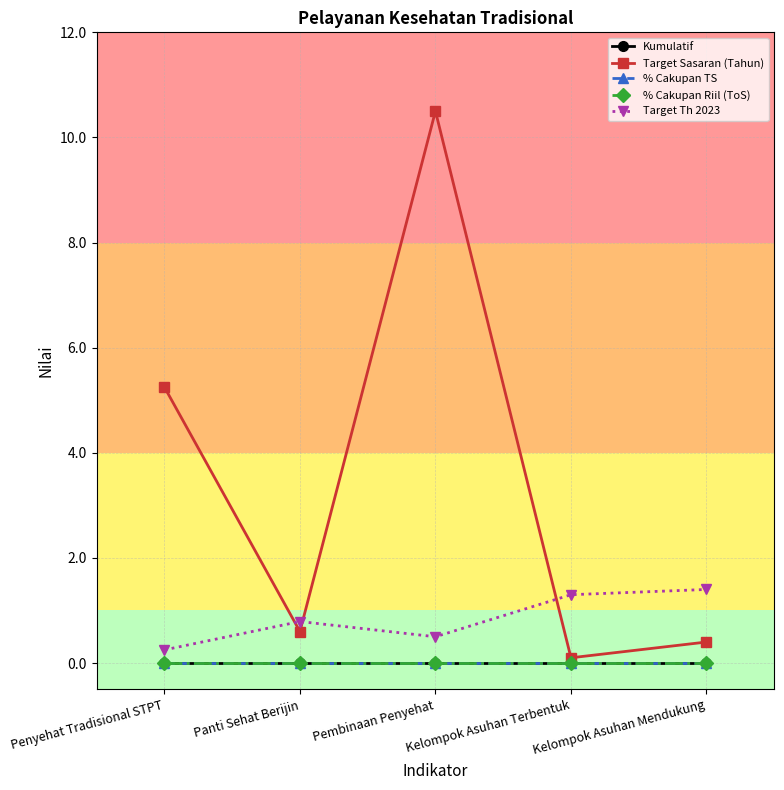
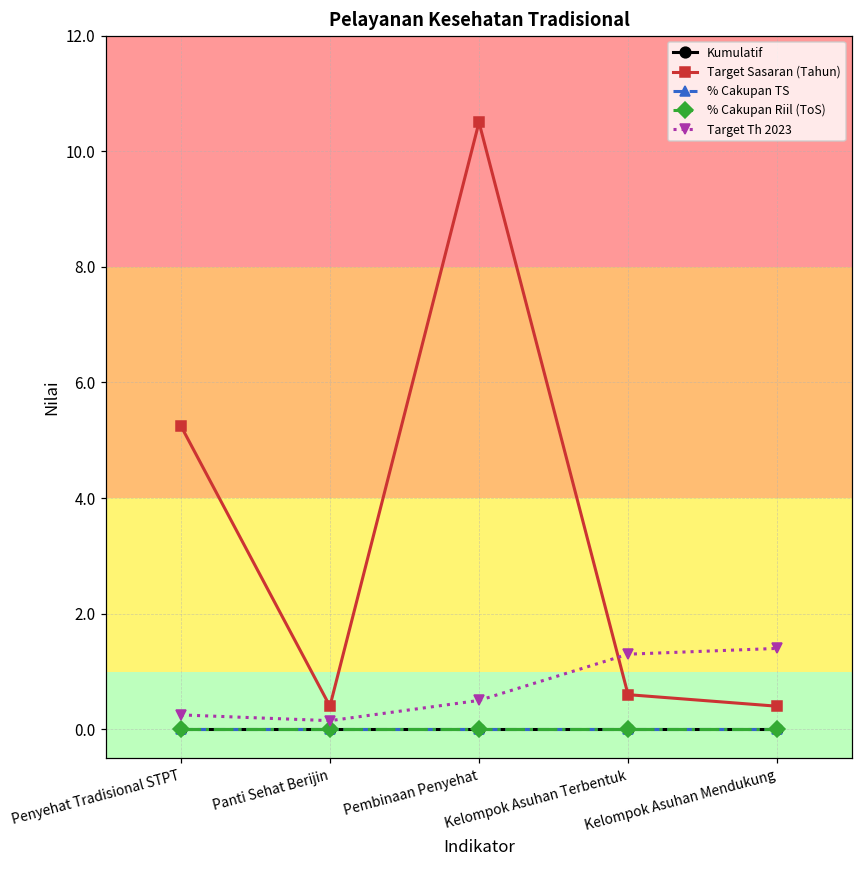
  {
    "% Cakupan Riil (ToS)": {
      "Penyehat Tradisional STPT": 0.0,
      "Panti Sehat Berijin": 0.0,
      "Pembinaan Penyehat": 0.0,
      "Kelompok Asuhan Terbentuk": 0.0,
      "Kelompok Asuhan Mendukung": 0.0
    },
    "Target Sasaran (Tahun)": {
      "Penyehat Tradisional STPT": 5.3,
-     "Panti Sehat Berijin": 0.6,
+     "Panti Sehat Berijin": 0.4,
      "Pembinaan Penyehat": 10.5,
-     "Kelompok Asuhan Terbentuk": 0.1,
+     "Kelompok Asuhan Terbentuk": 0.6,
      "Kelompok Asuhan Mendukung": 0.4
    },
    "Target Th 2023": {
      "Penyehat Tradisional STPT": 0.3,
-     "Panti Sehat Berijin": 0.8,
+     "Panti Sehat Berijin": 0.2,
      "Pembinaan Penyehat": 0.5,
      "Kelompok Asuhan Terbentuk": 1.3,
      "Kelompok Asuhan Mendukung": 1.4
    }
  }
